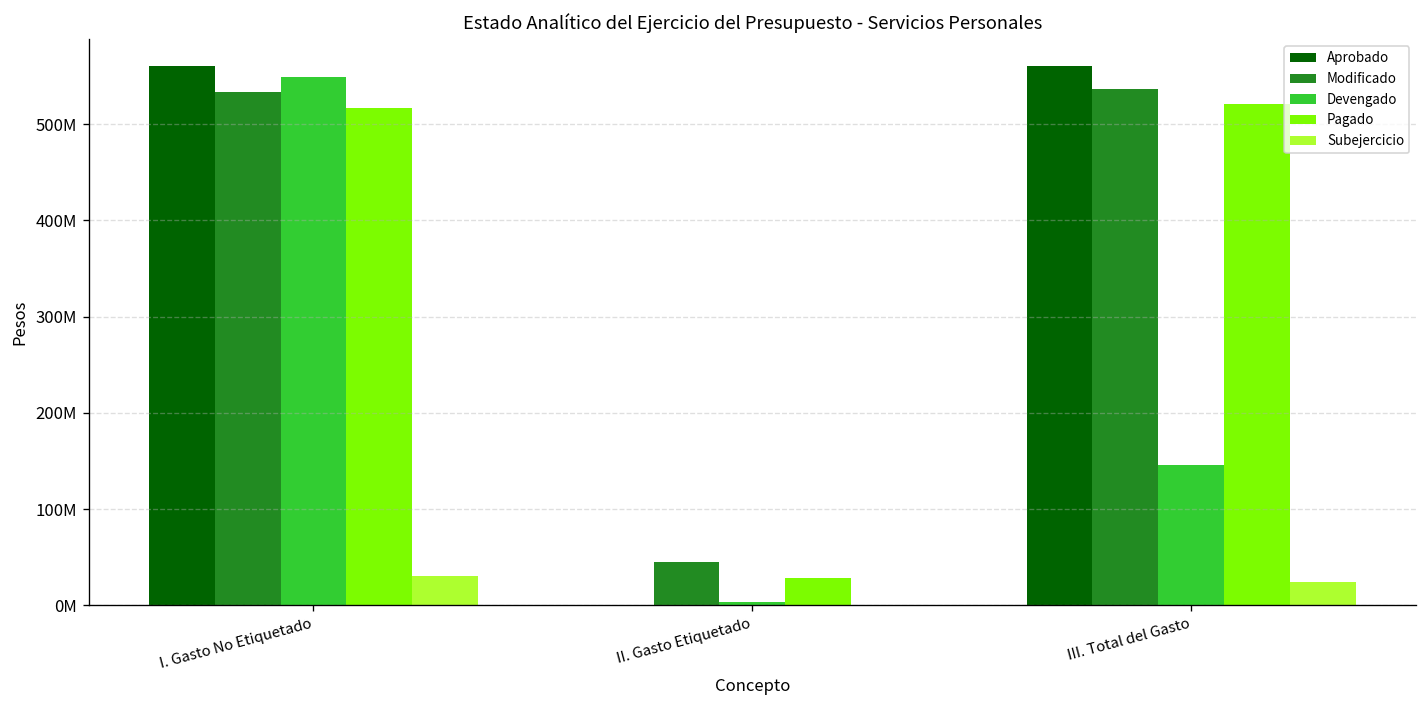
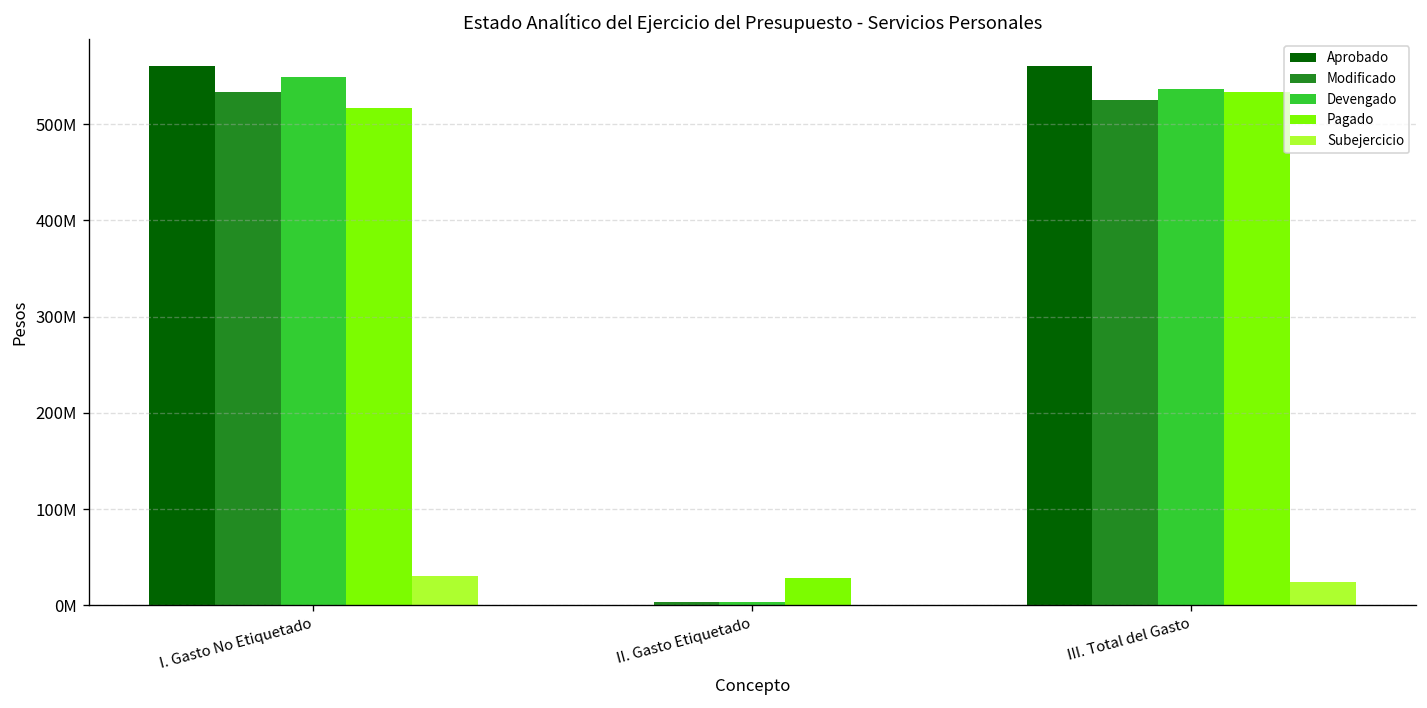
  {
    "Aprobado": {
      "I. Gasto No Etiquetado": 560000000,
      "II. Gasto Etiquetado": 0,
      "III. Total del Gasto": 560000000
    },
    "Modificado": {
      "I. Gasto No Etiquetado": 530000000,
-     "II. Gasto Etiquetado": 50000000,
-     "III. Total del Gasto": 540000000
+     "II. Gasto Etiquetado": 0,
+     "III. Total del Gasto": 520000000
    },
    "Devengado": {
      "I. Gasto No Etiquetado": 550000000,
      "II. Gasto Etiquetado": 0,
-     "III. Total del Gasto": 150000000
+     "III. Total del Gasto": 540000000
    },
    "Pagado": {
      "I. Gasto No Etiquetado": 520000000,
      "II. Gasto Etiquetado": 30000000,
-     "III. Total del Gasto": 520000000
+     "III. Total del Gasto": 530000000
    },
    "Subejercicio": {
      "I. Gasto No Etiquetado": 30000000,
      "II. Gasto Etiquetado": 0,
      "III. Total del Gasto": 20000000
    }
  }
